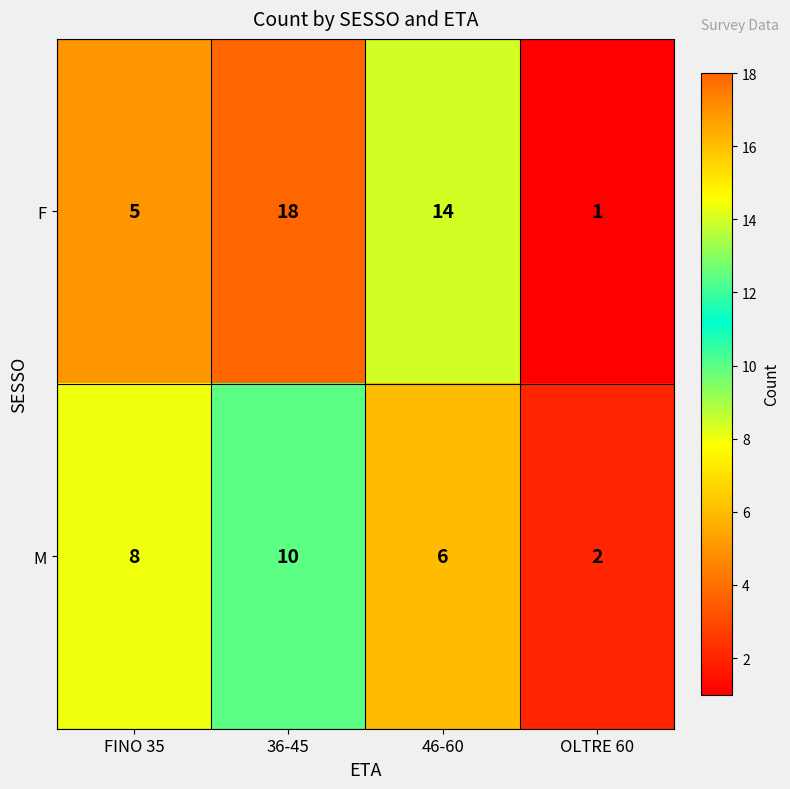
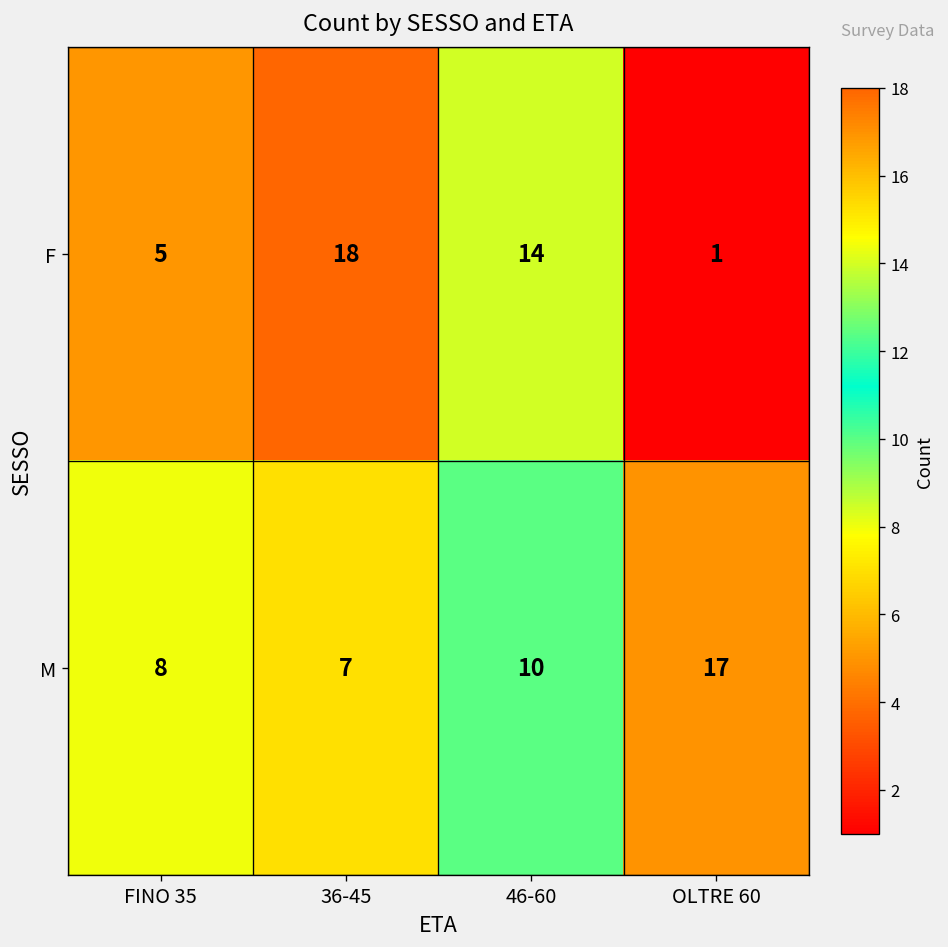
  {
    "F": {
      "FINO 35": 5,
      "36-45": 18,
      "46-60": 14,
      "OLTRE 60": 1
    },
    "M": {
      "FINO 35": 8,
-     "36-45": 10,
-     "46-60": 6,
-     "OLTRE 60": 2
+     "36-45": 7,
+     "46-60": 10,
+     "OLTRE 60": 17
    }
  }
